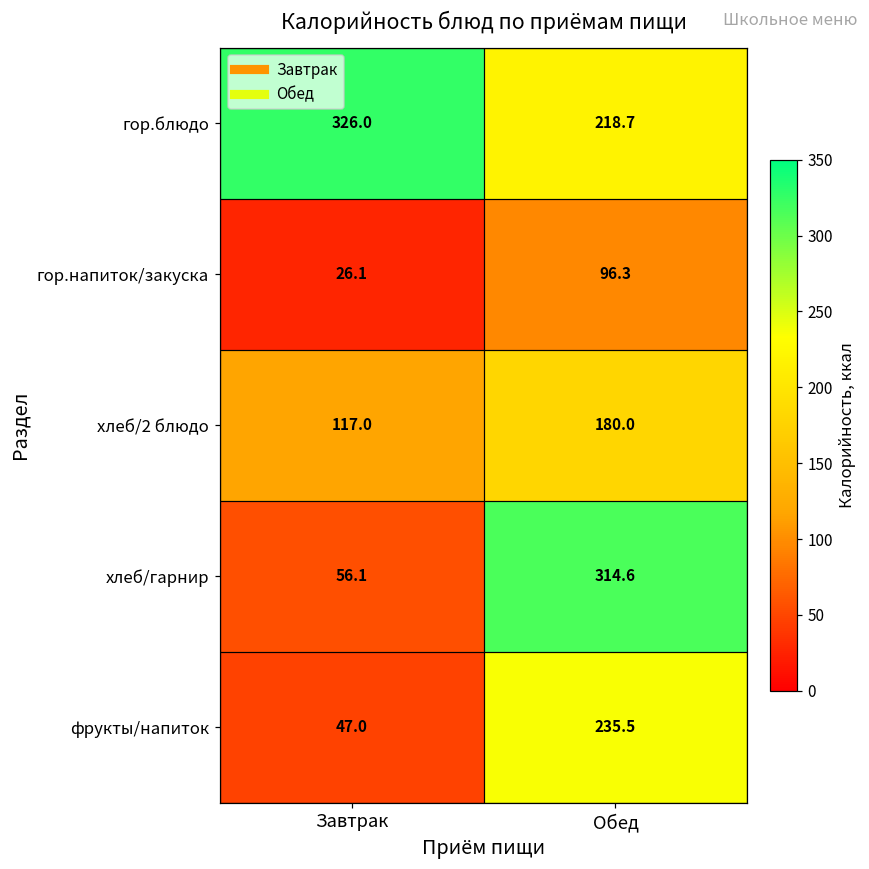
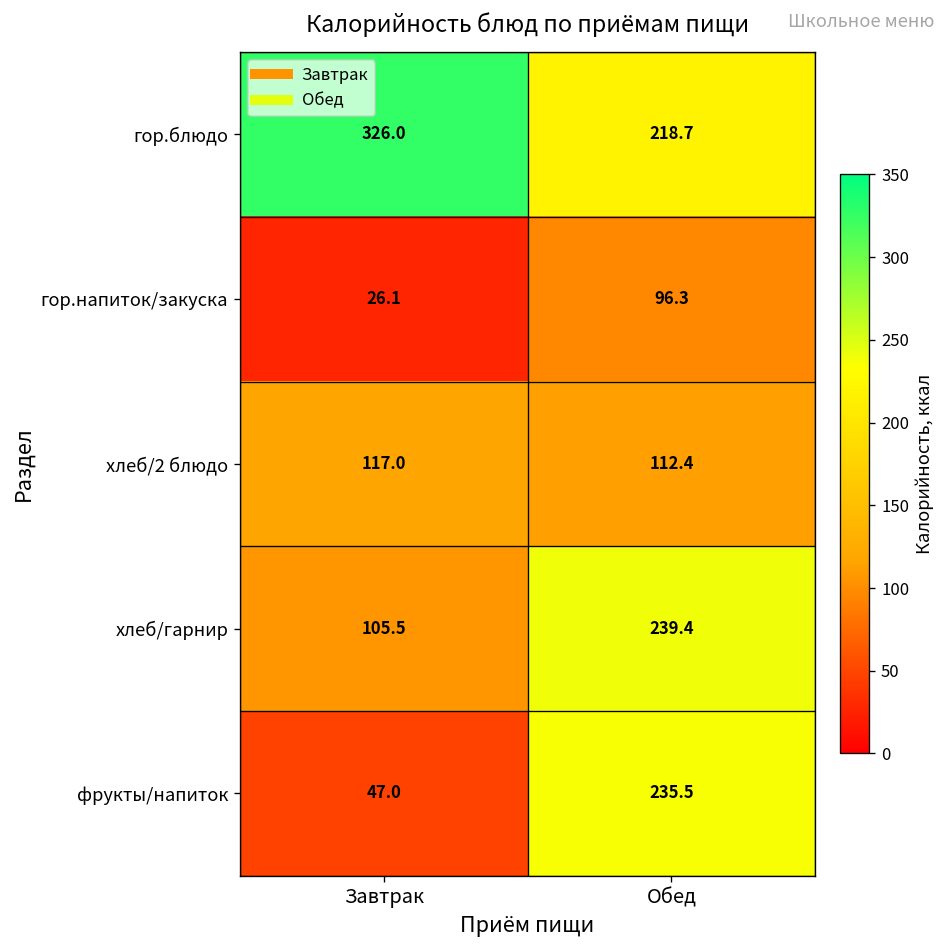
  {
    "гор.блюдо": {
      "Завтрак": 326.0,
      "Обед": 218.7
    },
    "гор.напиток/закуска": {
      "Завтрак": 26.1,
      "Обед": 96.3
    },
    "хлеб/2 блюдо": {
      "Завтрак": 117.0,
-     "Обед": 180.0
+     "Обед": 112.4
    },
    "хлеб/гарнир": {
-     "Завтрак": 56.1,
-     "Обед": 314.6
+     "Завтрак": 105.5,
+     "Обед": 239.4
    },
    "фрукты/напиток": {
      "Завтрак": 47.0,
      "Обед": 235.5
    }
  }
